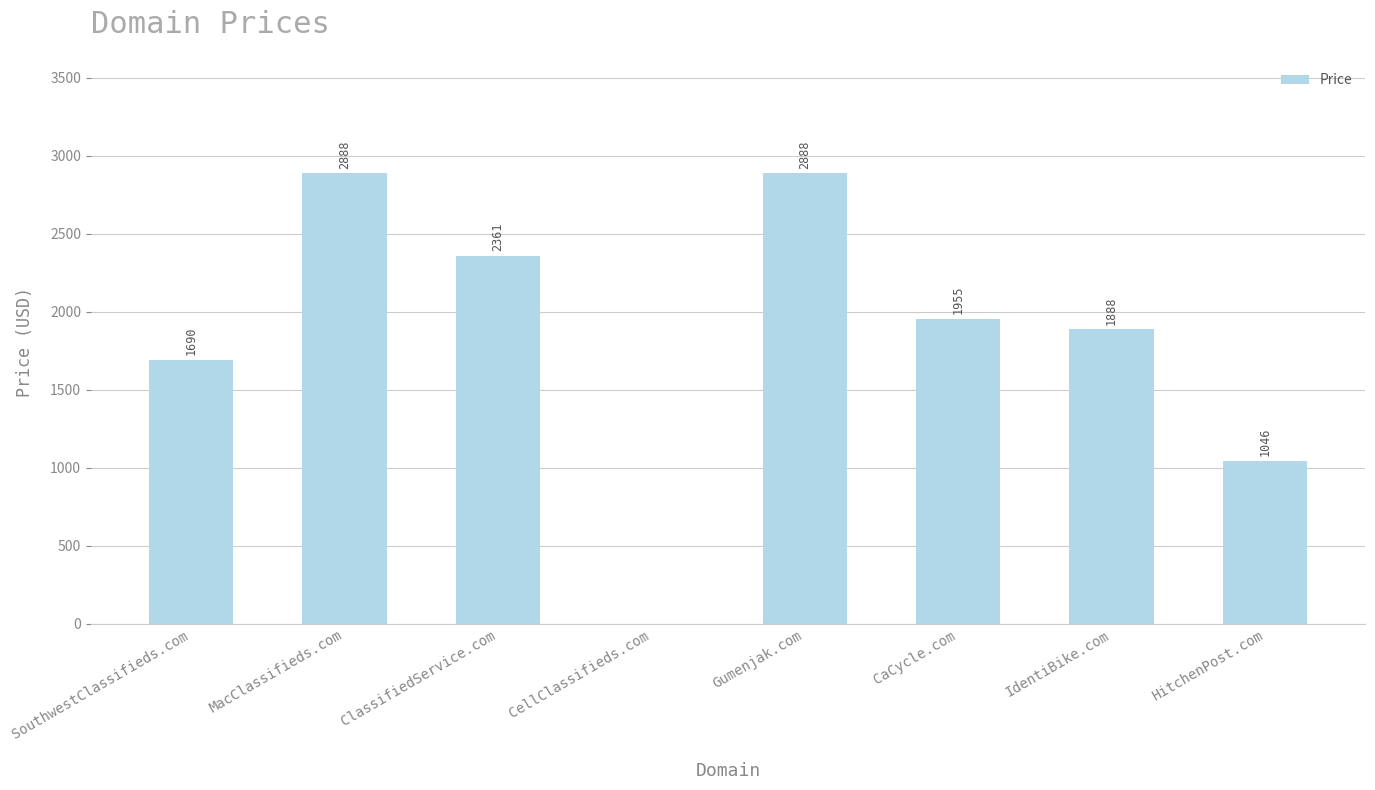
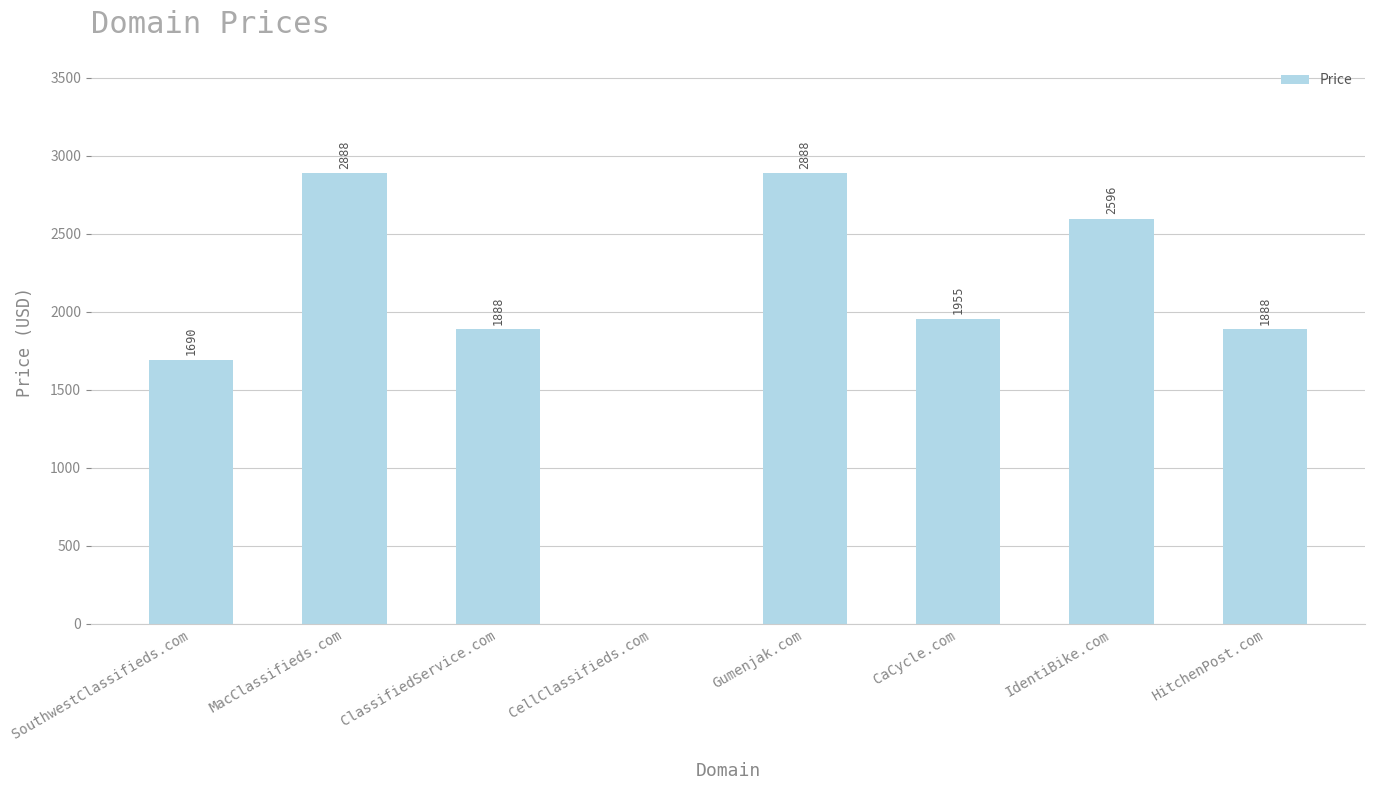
  {
    "SouthwestClassifieds.com": 1690,
    "MacClassifieds.com": 2888,
-   "ClassifiedService.com": 2361,
+   "ClassifiedService.com": 1888,
    "Gumenjak.com": 2888,
    "CaCycle.com": 1955,
-   "IdentiBike.com": 1888,
-   "HitchenPost.com": 1046
+   "IdentiBike.com": 2596,
+   "HitchenPost.com": 1888
  }
